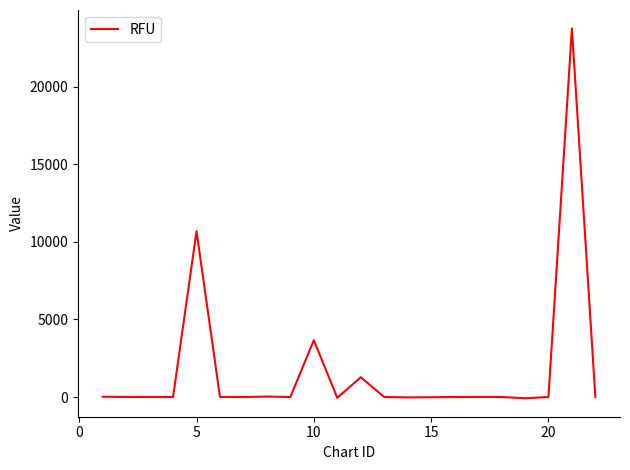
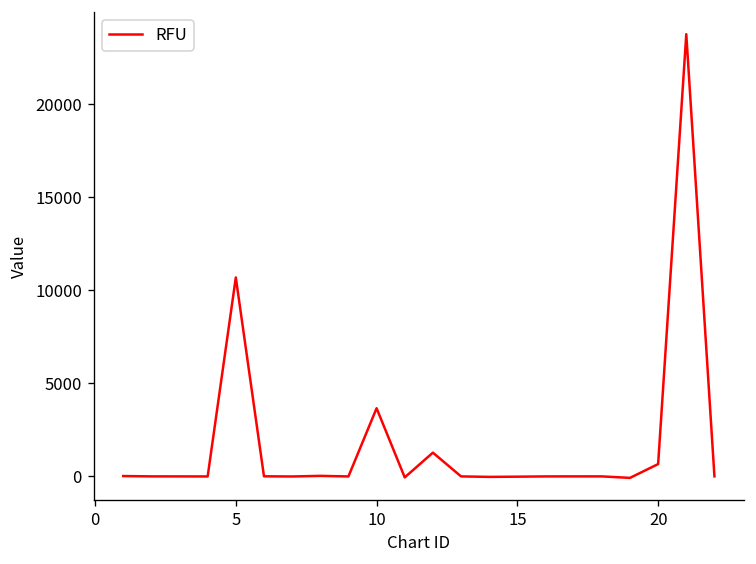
  {
    "5": 10700,
    "10": 3700,
    "15": 0,
-   "20": 0
+   "20": 700
  }
